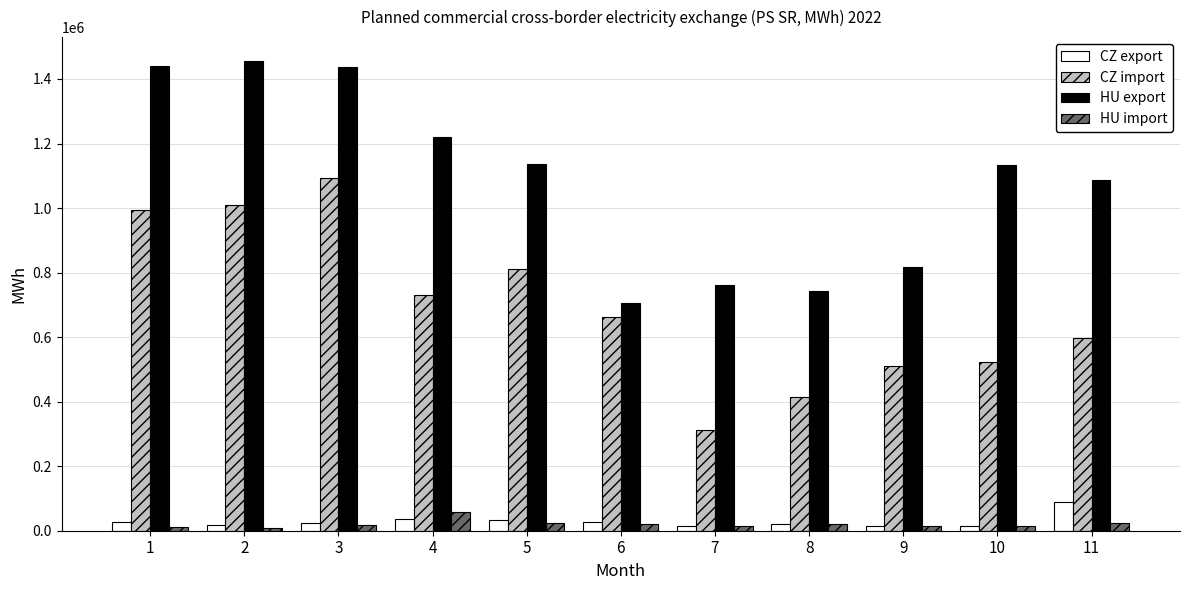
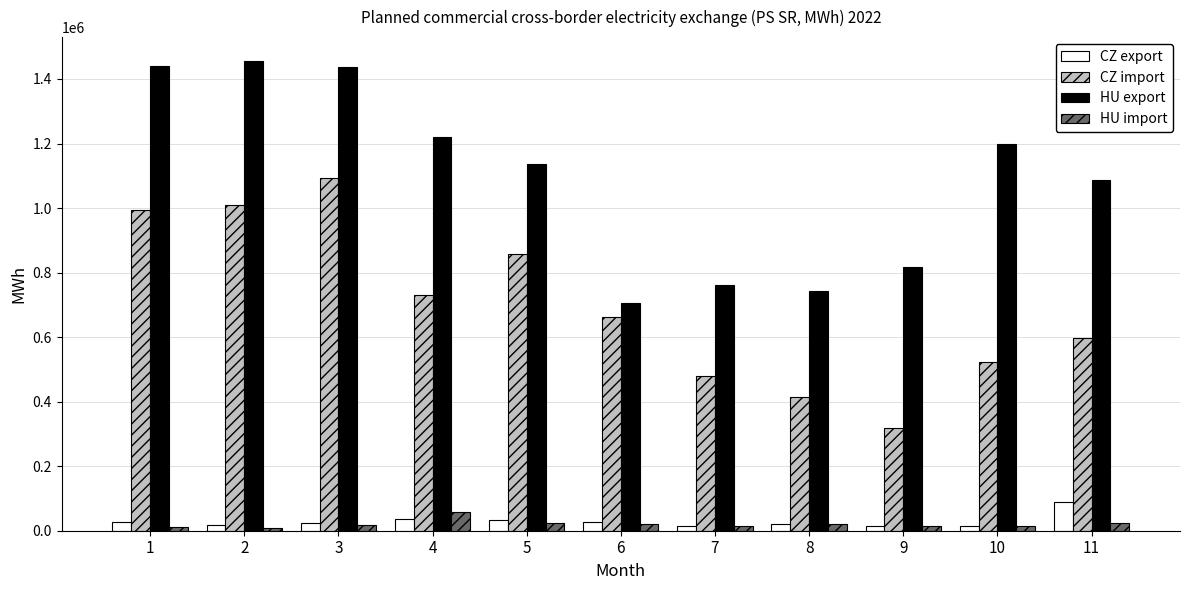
  {
    "CZ export": {
      "1": 30000,
      "2": 20000,
      "3": 20000,
      "4": 40000,
      "5": 30000,
      "6": 30000,
      "7": 10000,
      "8": 20000,
      "9": 10000,
      "10": 20000,
      "11": 90000
    },
    "CZ import": {
      "1": 990000,
      "2": 1010000,
      "3": 1090000,
      "4": 730000,
-     "5": 810000,
+     "5": 860000,
      "6": 660000,
-     "7": 310000,
+     "7": 480000,
      "8": 410000,
-     "9": 510000,
+     "9": 320000,
      "10": 520000,
      "11": 600000
    },
    "HU export": {
      "1": 1440000,
      "2": 1460000,
      "3": 1440000,
      "4": 1220000,
      "5": 1140000,
      "6": 710000,
      "7": 760000,
      "8": 740000,
      "9": 820000,
-     "10": 1130000,
+     "10": 1200000,
      "11": 1090000
    },
    "HU import": {
      "1": 10000,
      "3": 20000,
      "4": 60000,
      "5": 20000,
      "6": 20000,
      "7": 10000,
      "8": 20000,
      "9": 20000,
      "10": 10000,
      "11": 20000
    }
  }
